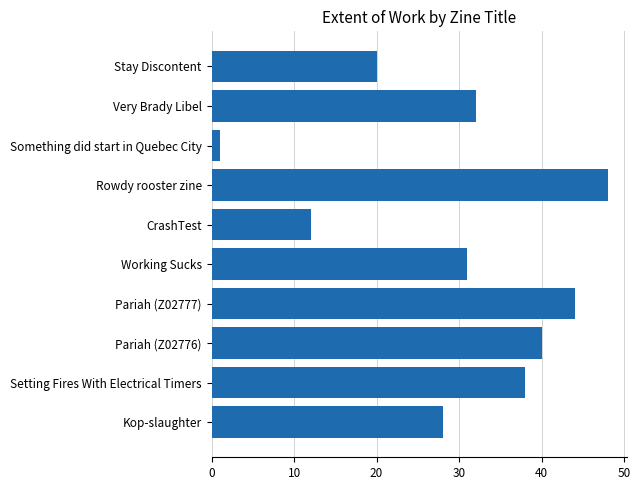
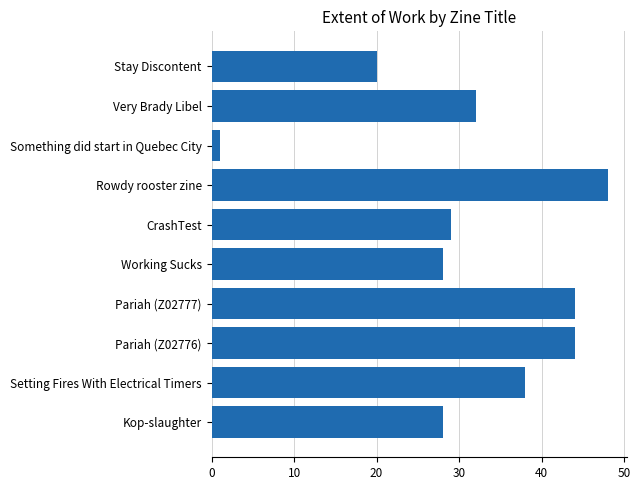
  {
    "Stay Discontent": 20,
    "Very Brady Libel": 32,
    "Something did start in Quebec City": 1,
    "Rowdy rooster zine": 48,
-   "CrashTest": 12,
-   "Working Sucks": 31,
+   "CrashTest": 29,
+   "Working Sucks": 28,
    "Pariah (Z02777)": 44,
-   "Pariah (Z02776)": 40,
+   "Pariah (Z02776)": 44,
    "Setting Fires With Electrical Timers": 38,
    "Kop-slaughter": 28
  }
